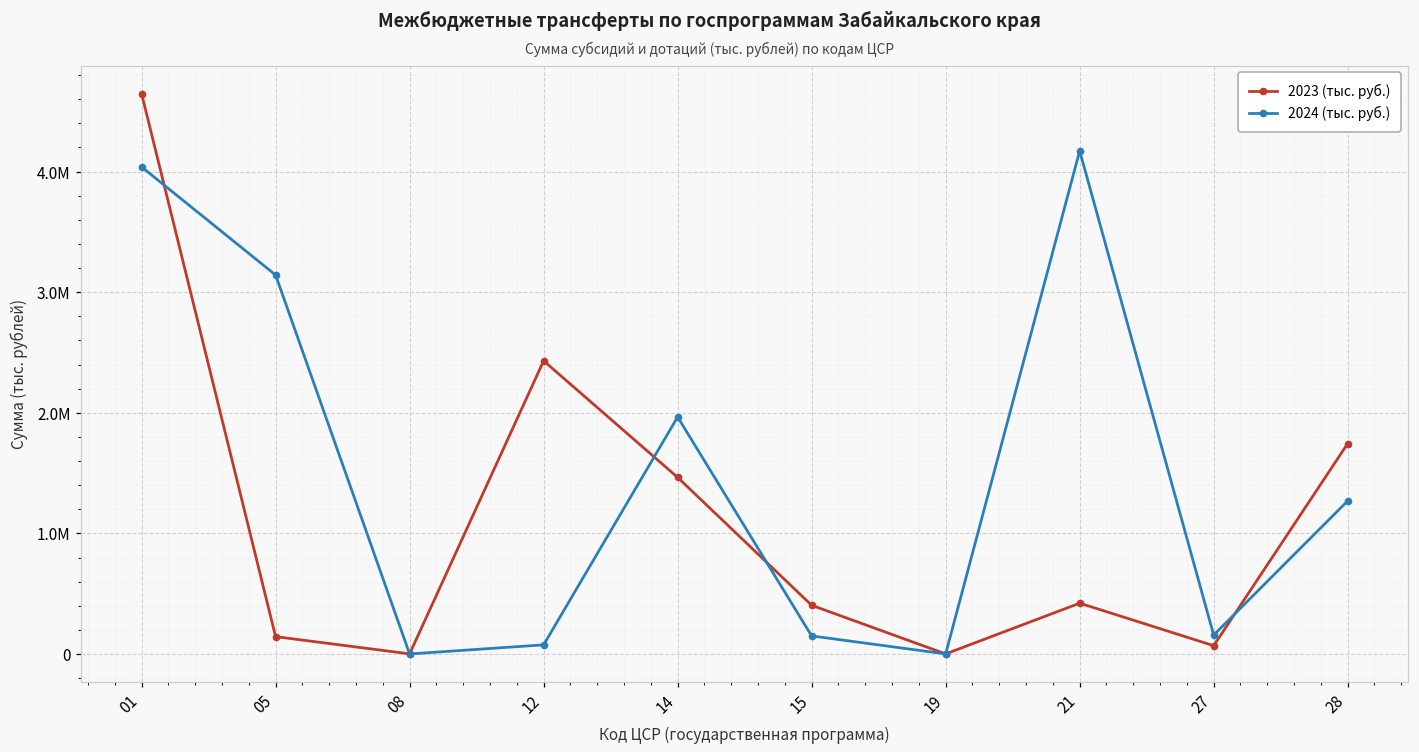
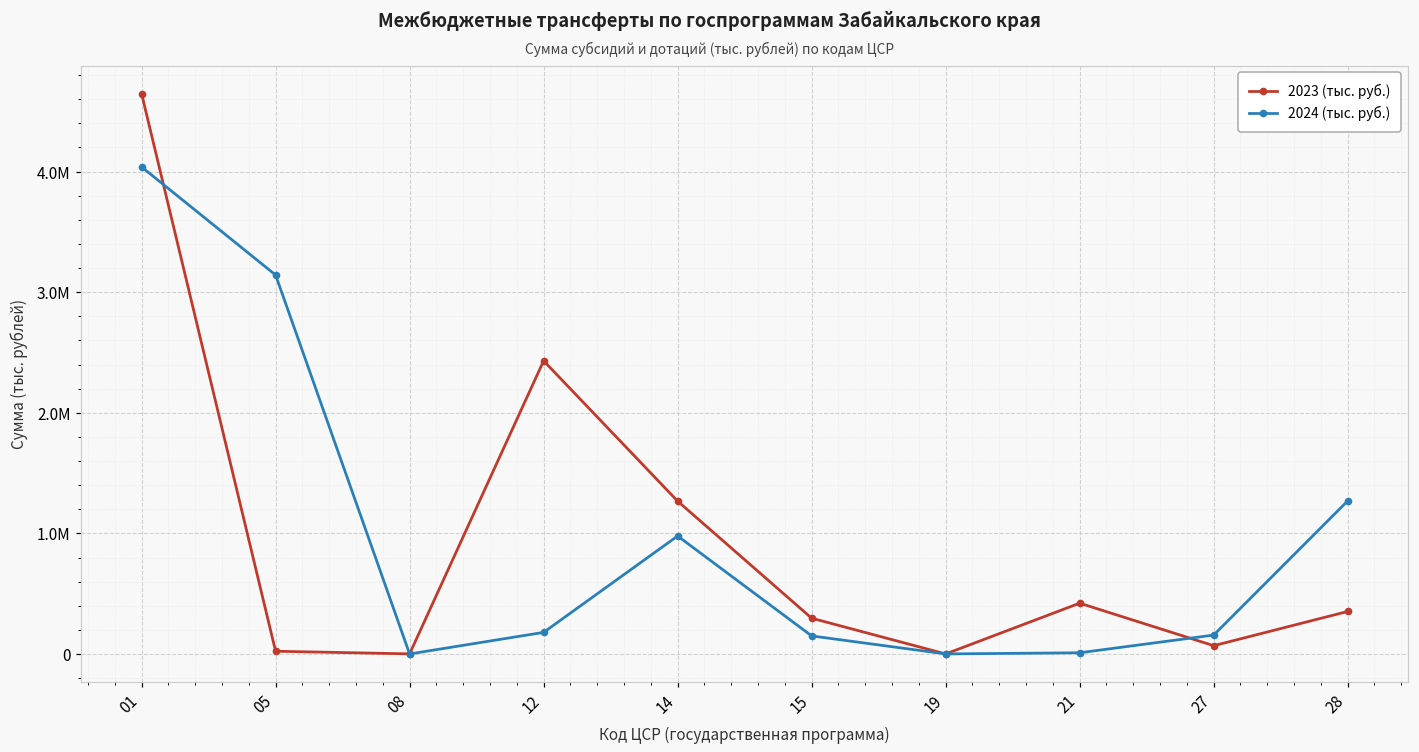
  {
    "2023 (тыс. руб.)": {
      "01": 4650000,
-     "05": 140000,
+     "05": 20000,
      "12": 2430000,
-     "14": 1460000,
-     "15": 400000,
+     "14": 1270000,
+     "15": 300000,
      "21": 420000,
      "27": 70000,
-     "28": 1750000
+     "28": 350000
    },
    "2024 (тыс. руб.)": {
      "01": 4040000,
      "05": 3140000,
-     "12": 80000,
-     "14": 1970000,
+     "12": 180000,
+     "14": 980000,
      "15": 150000,
-     "21": 4170000,
+     "21": 10000,
      "27": 160000,
      "28": 1270000
    }
  }
